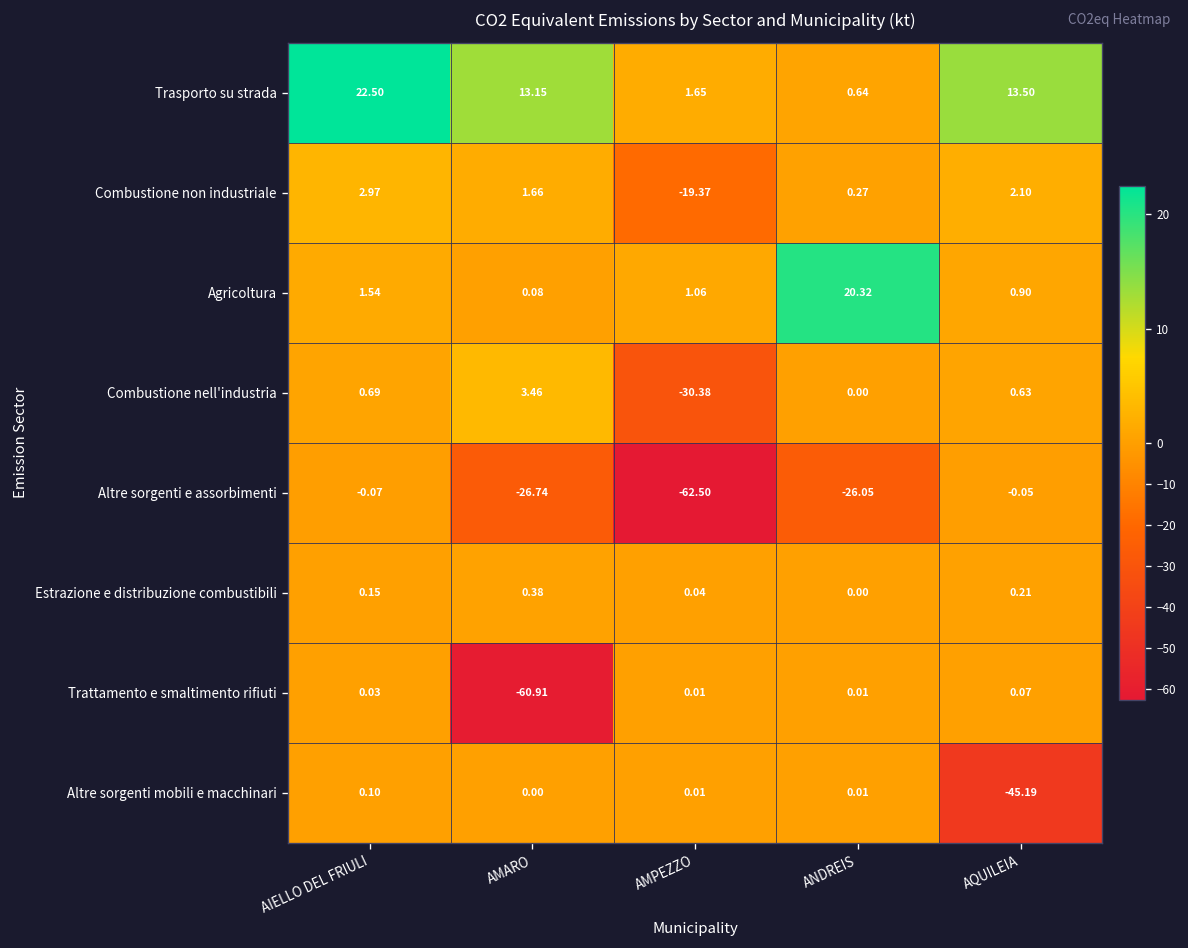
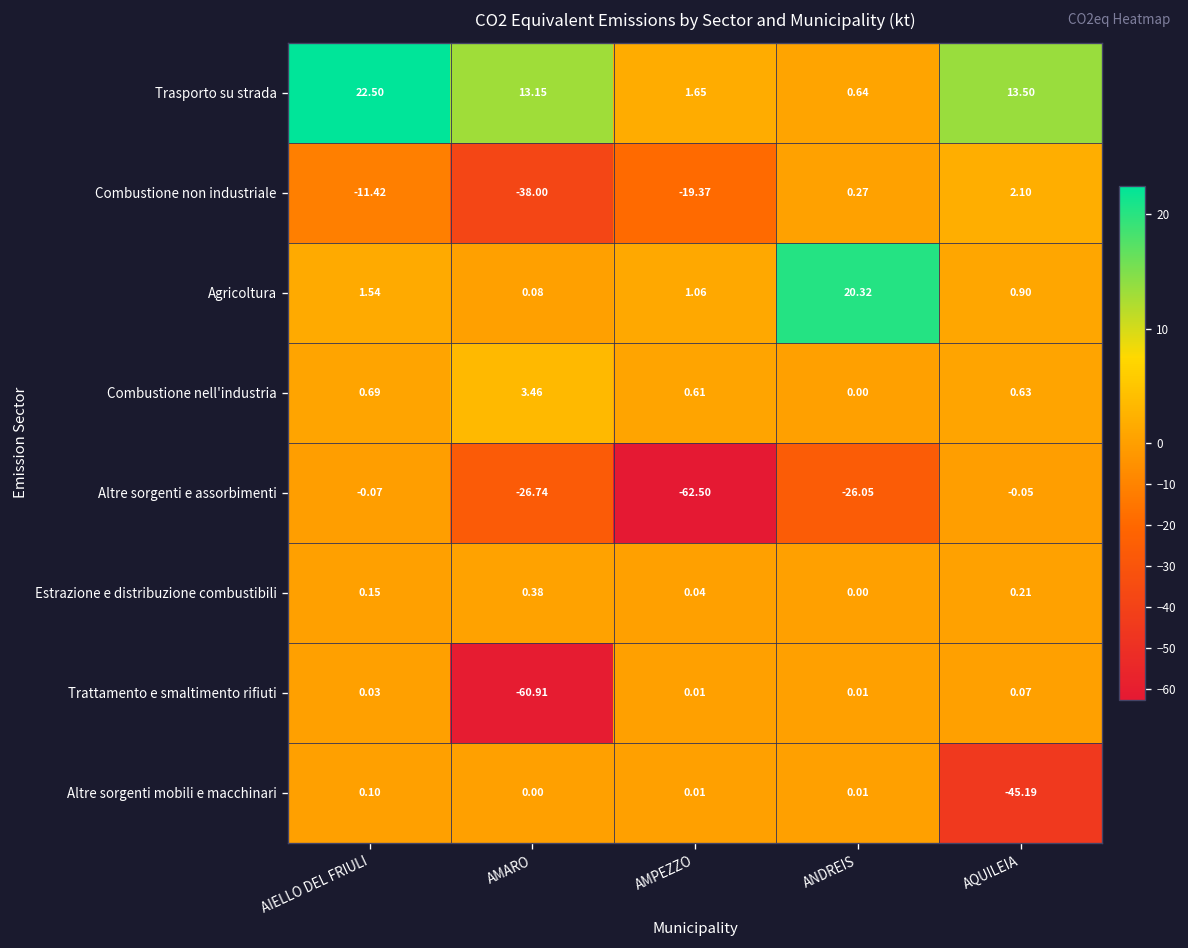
  {
    "Trasporto su strada": {
      "AIELLO DEL FRIULI": 22.50,
      "AMARO": 13.15,
      "AMPEZZO": 1.65,
      "ANDREIS": 0.64,
      "AQUILEIA": 13.50
    },
    "Combustione non industriale": {
-     "AIELLO DEL FRIULI": 2.97,
-     "AMARO": 1.66,
+     "AIELLO DEL FRIULI": -11.42,
+     "AMARO": -38.00,
      "AMPEZZO": -19.37,
      "ANDREIS": 0.27,
      "AQUILEIA": 2.10
    },
    "Agricoltura": {
      "AIELLO DEL FRIULI": 1.54,
      "AMARO": 0.08,
      "AMPEZZO": 1.06,
      "ANDREIS": 20.32,
      "AQUILEIA": 0.90
    },
    "Combustione nell'industria": {
      "AIELLO DEL FRIULI": 0.69,
      "AMARO": 3.46,
-     "AMPEZZO": -30.38,
+     "AMPEZZO": 0.61,
      "ANDREIS": 0.00,
      "AQUILEIA": 0.63
    },
    "Altre sorgenti e assorbimenti": {
      "AIELLO DEL FRIULI": -0.07,
      "AMARO": -26.74,
      "AMPEZZO": -62.50,
      "ANDREIS": -26.05,
      "AQUILEIA": -0.05
    },
    "Estrazione e distribuzione combustibili": {
      "AIELLO DEL FRIULI": 0.15,
      "AMARO": 0.38,
      "AMPEZZO": 0.04,
      "ANDREIS": 0.00,
      "AQUILEIA": 0.21
    },
    "Trattamento e smaltimento rifiuti": {
      "AIELLO DEL FRIULI": 0.03,
      "AMARO": -60.91,
      "AMPEZZO": 0.01,
      "ANDREIS": 0.01,
      "AQUILEIA": 0.07
    },
    "Altre sorgenti mobili e macchinari": {
      "AIELLO DEL FRIULI": 0.10,
      "AMARO": 0.00,
      "AMPEZZO": 0.01,
      "ANDREIS": 0.01,
      "AQUILEIA": -45.19
    }
  }
